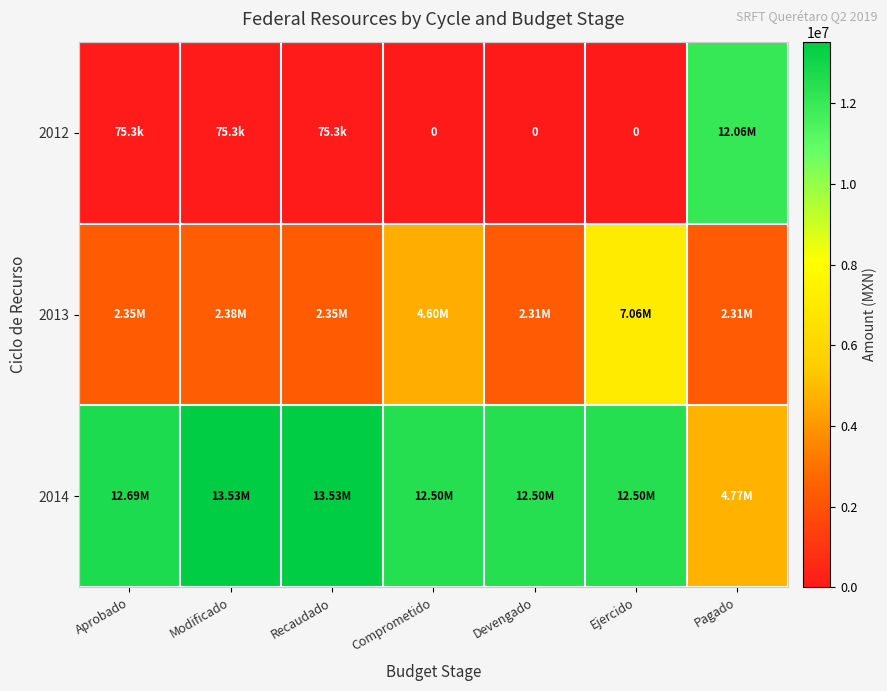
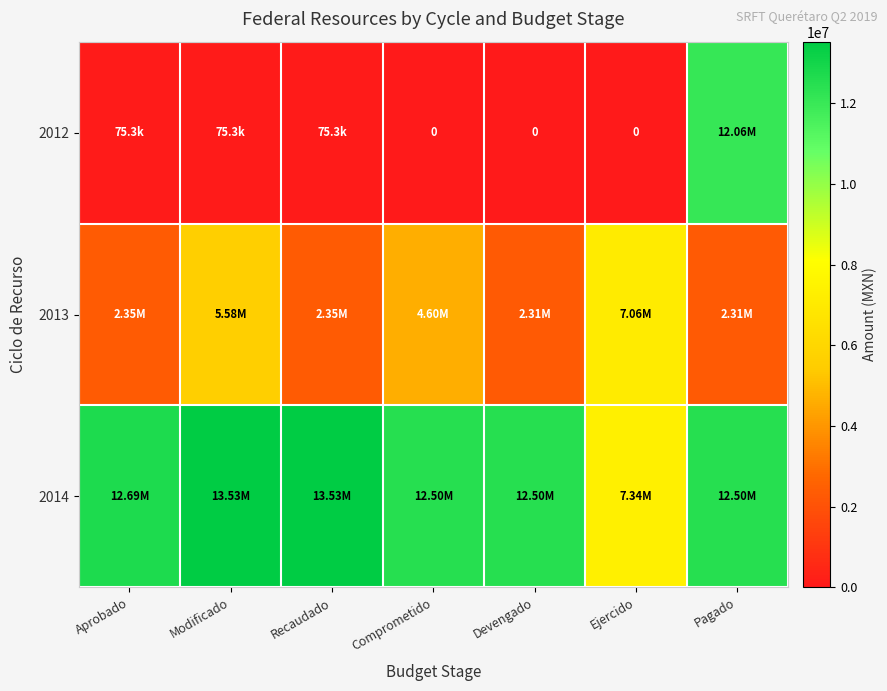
  {
    "2012": {
      "Aprobado": "75.3k",
      "Modificado": "75.3k",
      "Recaudado": "75.3k",
      "Comprometido": "0",
      "Devengado": "0",
      "Ejercido": "0",
      "Pagado": "12.06M"
    },
    "2013": {
      "Aprobado": "2.35M",
-     "Modificado": "2.38M",
+     "Modificado": "5.58M",
      "Recaudado": "2.35M",
      "Comprometido": "4.60M",
      "Devengado": "2.31M",
      "Ejercido": "7.06M",
      "Pagado": "2.31M"
    },
    "2014": {
      "Aprobado": "12.69M",
      "Modificado": "13.53M",
      "Recaudado": "13.53M",
      "Comprometido": "12.50M",
      "Devengado": "12.50M",
-     "Ejercido": "12.50M",
-     "Pagado": "4.77M"
+     "Ejercido": "7.34M",
+     "Pagado": "12.50M"
    }
  }
